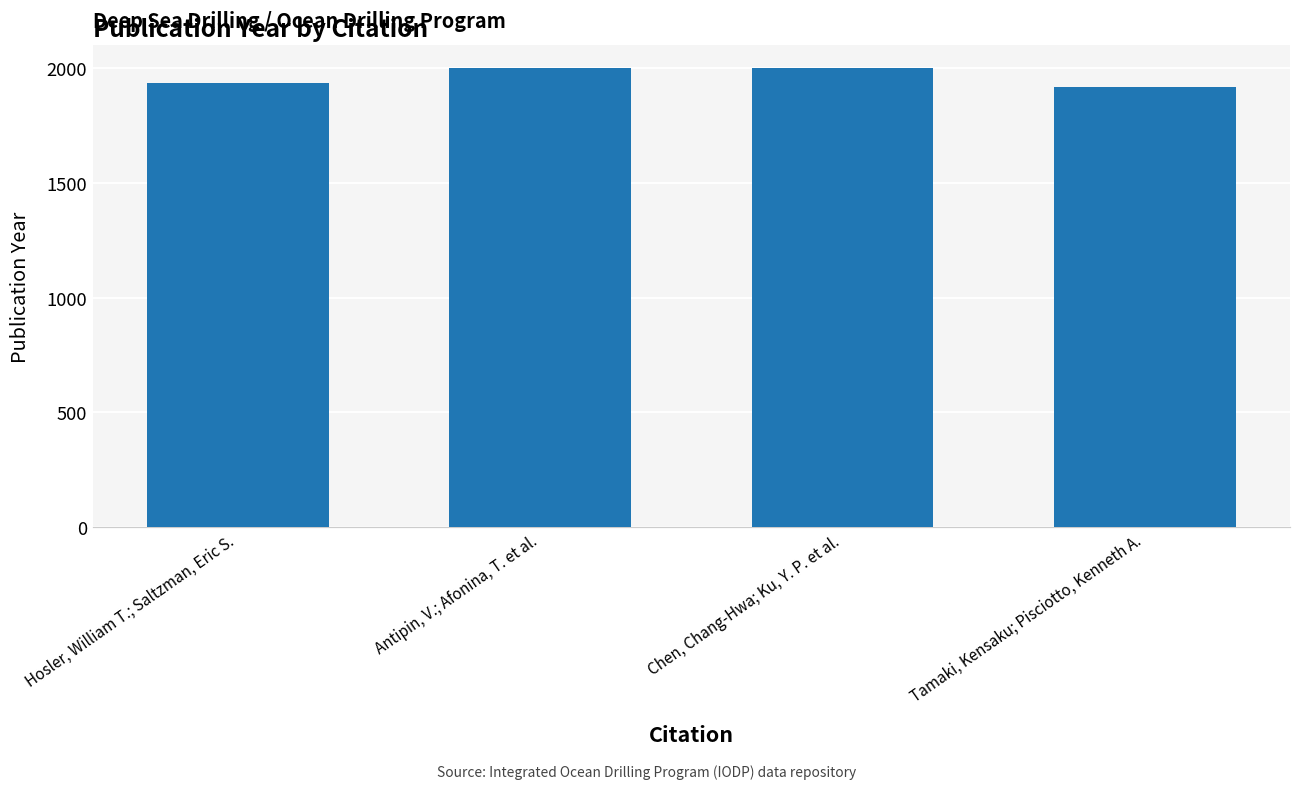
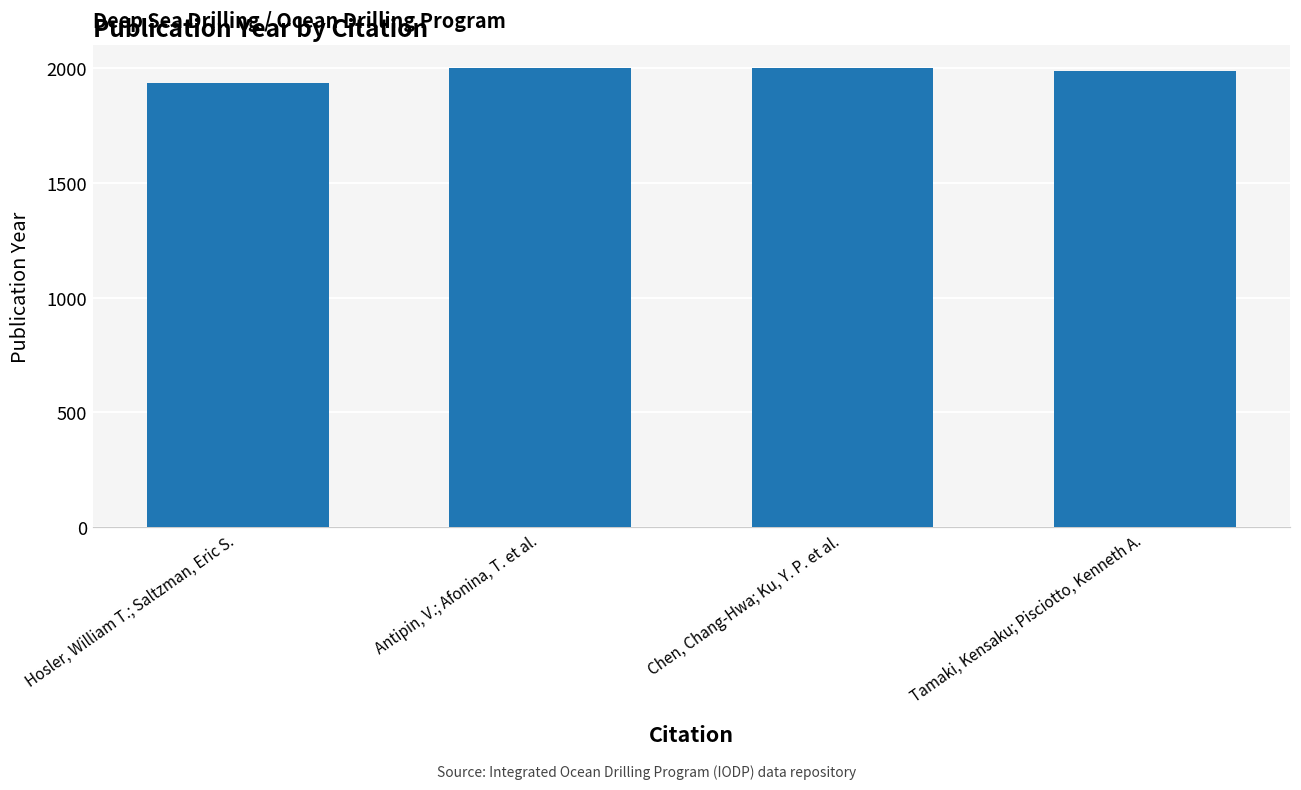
  {
    "Hosler, William T.; Saltzman, Eric S.": 1940,
    "Antipin, V.; Afonina, T. et al.": 2000,
    "Chen, Chang-Hwa; Ku, Y. P. et al.": 2000,
-   "Tamaki, Kensaku; Pisciotto, Kenneth A.": 1920
+   "Tamaki, Kensaku; Pisciotto, Kenneth A.": 1990
  }
